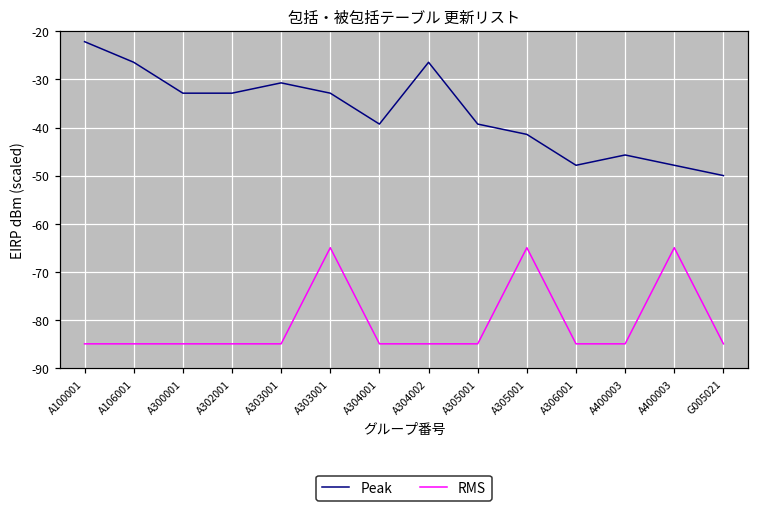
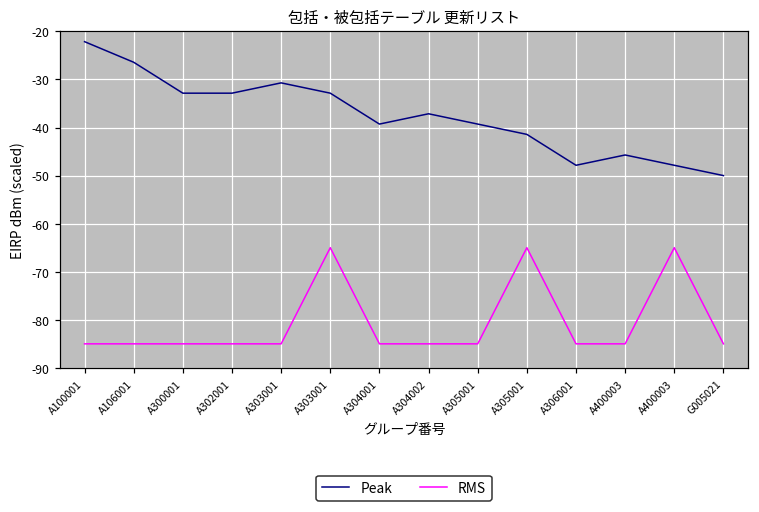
  {
    "Peak": {
      "A100001": -22,
      "A106001": -26,
      "A300001": -33,
      "A302001": -33,
      "A304001": -39,
-     "A304002": -26,
+     "A304002": -37,
      "A306001": -48,
      "G005021": -50
    },
    "RMS": {
      "A100001": -85,
      "A106001": -85,
      "A300001": -85,
      "A302001": -85,
      "A304001": -85,
      "A304002": -85,
      "A306001": -85,
      "G005021": -85
    }
  }
